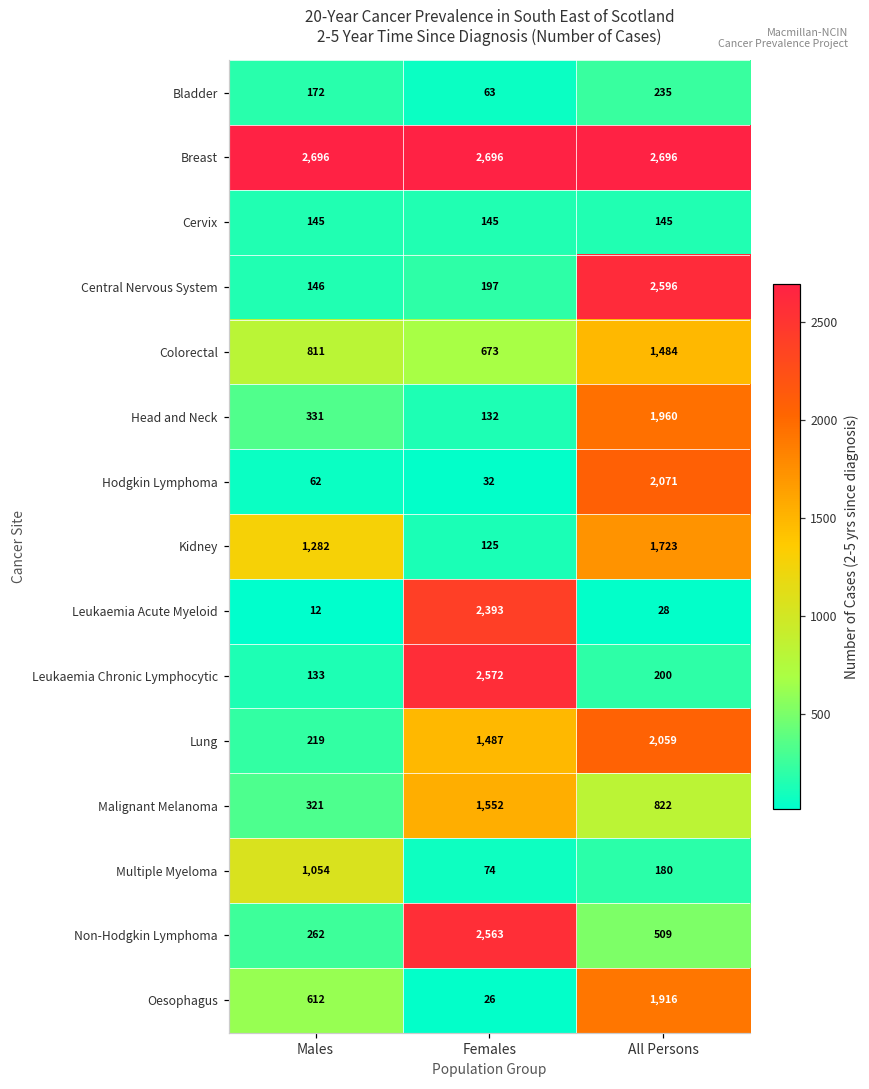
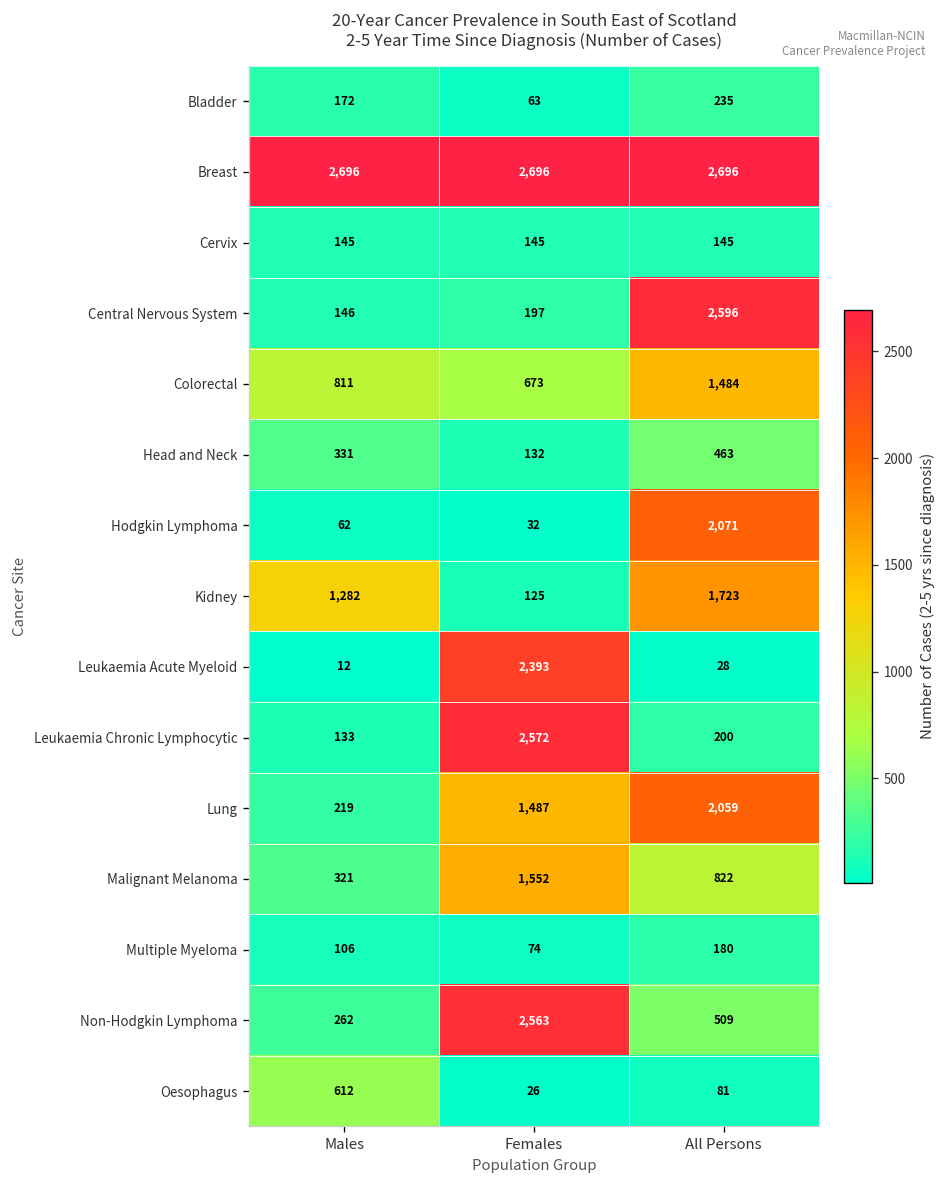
  {
    "Bladder": {
      "Males": "172",
      "Females": "63",
      "All Persons": "235"
    },
    "Breast": {
      "Males": "2,696",
      "Females": "2,696",
      "All Persons": "2,696"
    },
    "Cervix": {
      "Males": "145",
      "Females": "145",
      "All Persons": "145"
    },
    "Central Nervous System": {
      "Males": "146",
      "Females": "197",
      "All Persons": "2,596"
    },
    "Colorectal": {
      "Males": "811",
      "Females": "673",
      "All Persons": "1,484"
    },
    "Head and Neck": {
      "Males": "331",
      "Females": "132",
-     "All Persons": "1,960"
+     "All Persons": "463"
    },
    "Hodgkin Lymphoma": {
      "Males": "62",
      "Females": "32",
      "All Persons": "2,071"
    },
    "Kidney": {
      "Males": "1,282",
      "Females": "125",
      "All Persons": "1,723"
    },
    "Leukaemia Acute Myeloid": {
      "Males": "12",
      "Females": "2,393",
      "All Persons": "28"
    },
    "Leukaemia Chronic Lymphocytic": {
      "Males": "133",
      "Females": "2,572",
      "All Persons": "200"
    },
    "Lung": {
      "Males": "219",
      "Females": "1,487",
      "All Persons": "2,059"
    },
    "Malignant Melanoma": {
      "Males": "321",
      "Females": "1,552",
      "All Persons": "822"
    },
    "Multiple Myeloma": {
-     "Males": "1,054",
+     "Males": "106",
      "Females": "74",
      "All Persons": "180"
    },
    "Non-Hodgkin Lymphoma": {
      "Males": "262",
      "Females": "2,563",
      "All Persons": "509"
    },
    "Oesophagus": {
      "Males": "612",
      "Females": "26",
-     "All Persons": "1,916"
+     "All Persons": "81"
    }
  }
